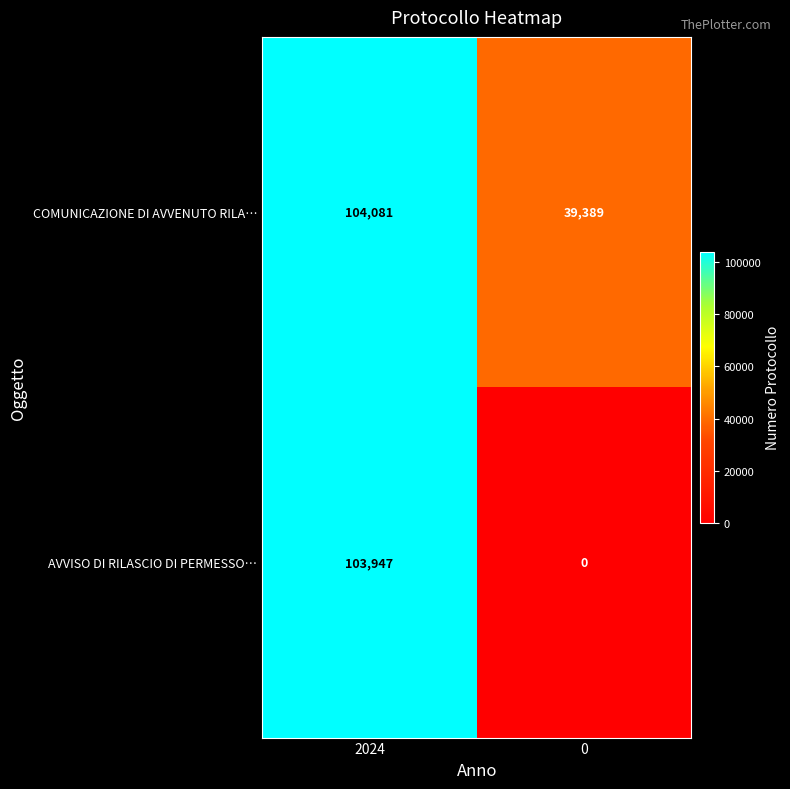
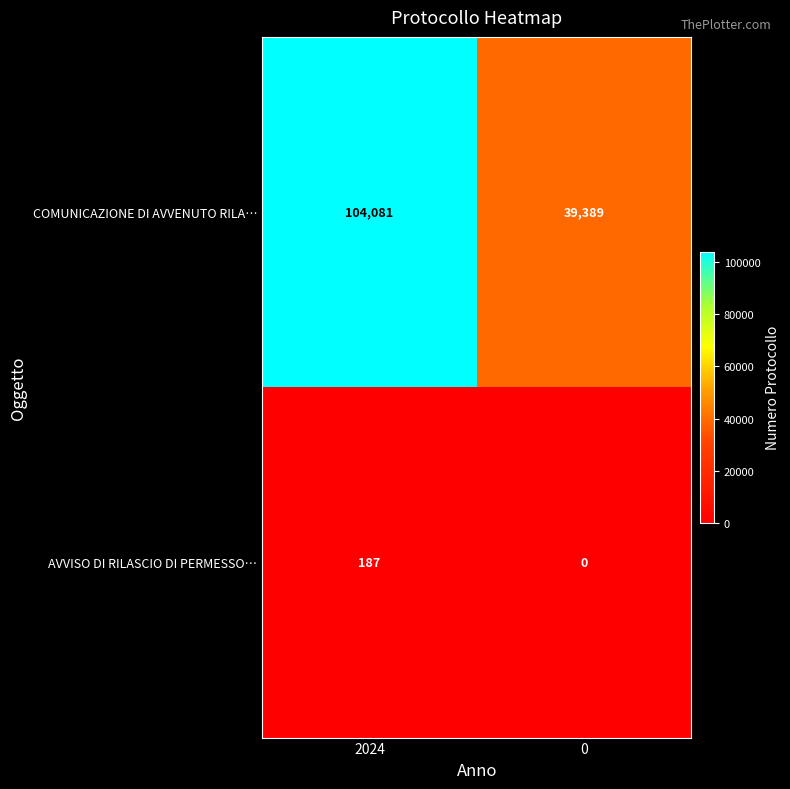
  {
    "COMUNICAZIONE DI AVVENUTO RILA…": {
      "2024": "104,081",
      "0": "39,389"
    },
    "AVVISO DI RILASCIO DI PERMESSO…": {
-     "2024": "103,947",
+     "2024": "187",
      "0": "0"
    }
  }
